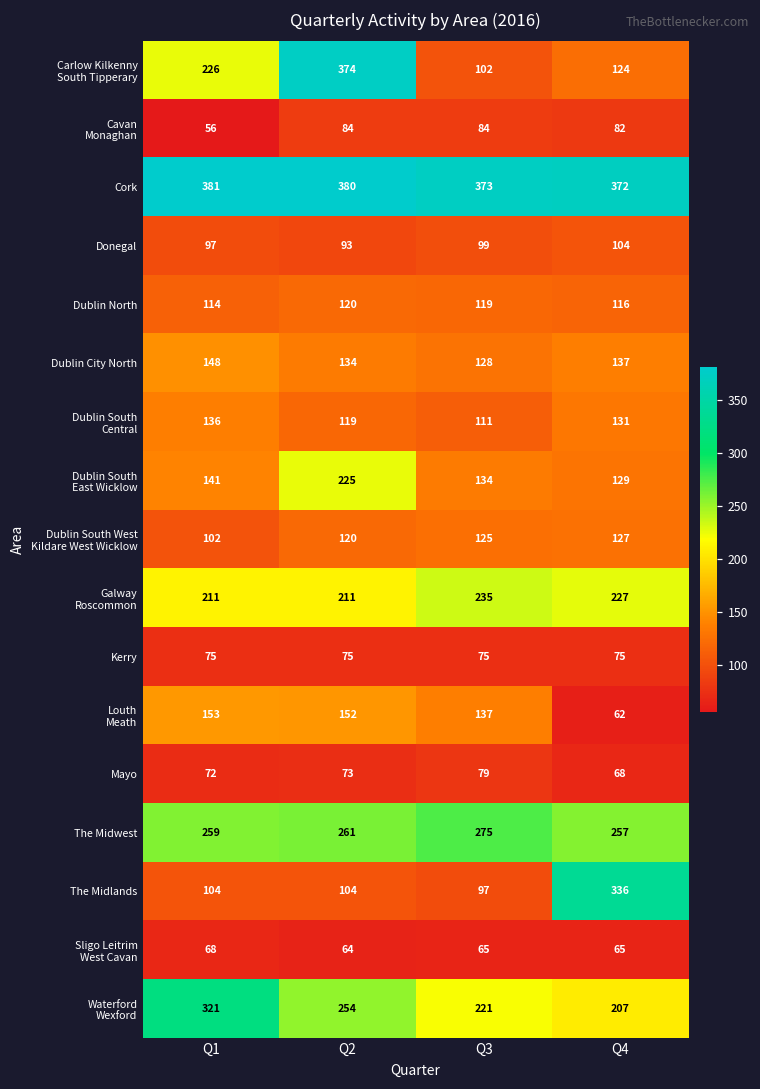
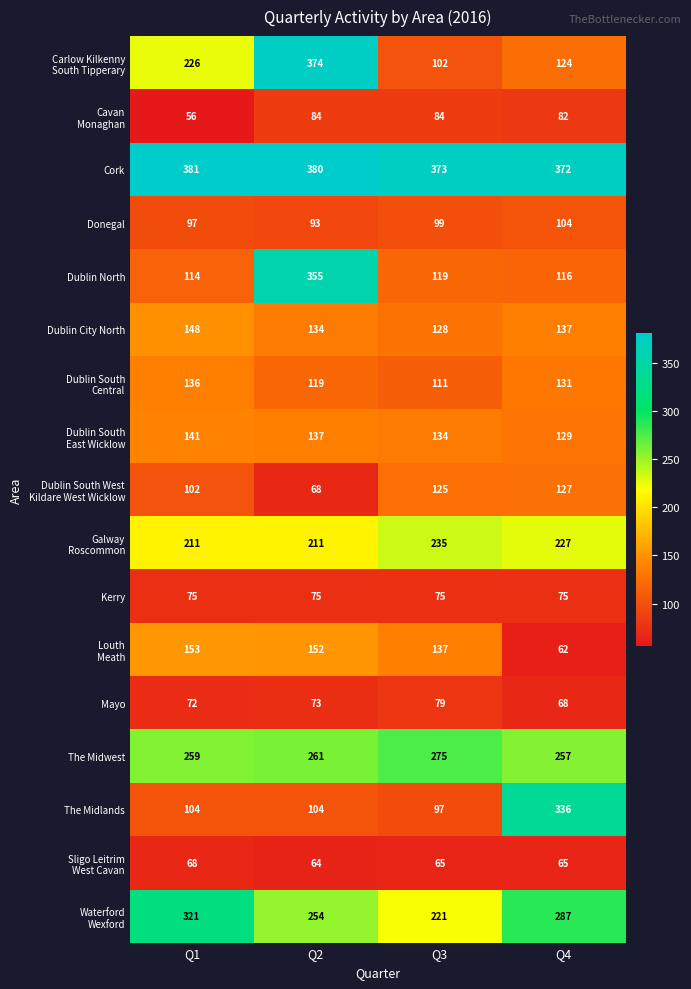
  {
    "Carlow Kilkenny South Tipperary": {
      "Q1": 226,
      "Q2": 374,
      "Q3": 102,
      "Q4": 124
    },
    "Cavan Monaghan": {
      "Q1": 56,
      "Q2": 84,
      "Q3": 84,
      "Q4": 82
    },
    "Cork": {
      "Q1": 381,
      "Q2": 380,
      "Q3": 373,
      "Q4": 372
    },
    "Donegal": {
      "Q1": 97,
      "Q2": 93,
      "Q3": 99,
      "Q4": 104
    },
    "Dublin North": {
      "Q1": 114,
-     "Q2": 120,
+     "Q2": 355,
      "Q3": 119,
      "Q4": 116
    },
    "Dublin City North": {
      "Q1": 148,
      "Q2": 134,
      "Q3": 128,
      "Q4": 137
    },
    "Dublin South Central": {
      "Q1": 136,
      "Q2": 119,
      "Q3": 111,
      "Q4": 131
    },
    "Dublin South East Wicklow": {
      "Q1": 141,
-     "Q2": 225,
+     "Q2": 137,
      "Q3": 134,
      "Q4": 129
    },
    "Dublin South West Kildare West Wicklow": {
      "Q1": 102,
-     "Q2": 120,
+     "Q2": 68,
      "Q3": 125,
      "Q4": 127
    },
    "Galway Roscommon": {
      "Q1": 211,
      "Q2": 211,
      "Q3": 235,
      "Q4": 227
    },
    "Kerry": {
      "Q1": 75,
      "Q2": 75,
      "Q3": 75,
      "Q4": 75
    },
    "Louth Meath": {
      "Q1": 153,
      "Q2": 152,
      "Q3": 137,
      "Q4": 62
    },
    "Mayo": {
      "Q1": 72,
      "Q2": 73,
      "Q3": 79,
      "Q4": 68
    },
    "The Midwest": {
      "Q1": 259,
      "Q2": 261,
      "Q3": 275,
      "Q4": 257
    },
    "The Midlands": {
      "Q1": 104,
      "Q2": 104,
      "Q3": 97,
      "Q4": 336
    },
    "Sligo Leitrim West Cavan": {
      "Q1": 68,
      "Q2": 64,
      "Q3": 65,
      "Q4": 65
    },
    "Waterford Wexford": {
      "Q1": 321,
      "Q2": 254,
      "Q3": 221,
-     "Q4": 207
+     "Q4": 287
    }
  }
